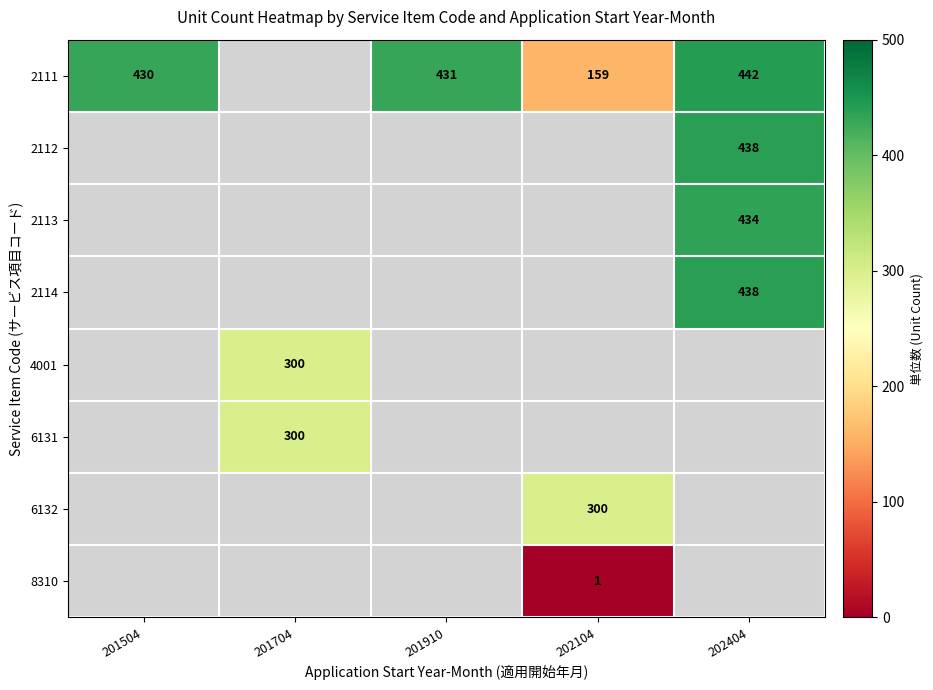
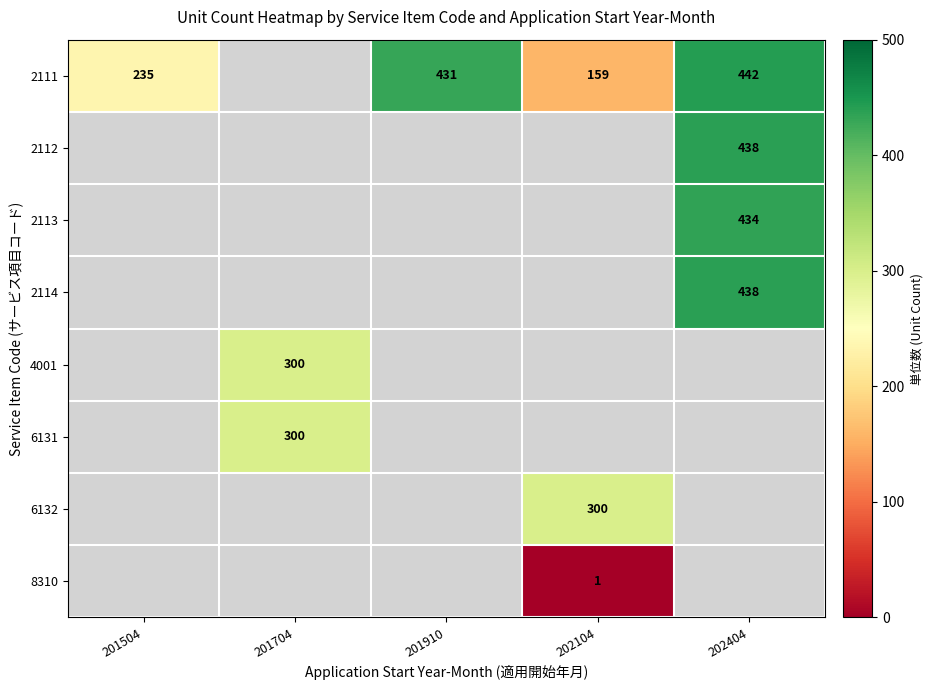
  {
    "2111": {
-     "201504": 430,
+     "201504": 235,
      "201910": 431,
      "202104": 159,
      "202404": 442
    },
    "2112": {
      "202404": 438
    },
    "2113": {
      "202404": 434
    },
    "2114": {
      "202404": 438
    },
    "4001": {
      "201704": 300
    },
    "6131": {
      "201704": 300
    },
    "6132": {
      "202104": 300
    },
    "8310": {
      "202104": 1
    }
  }
